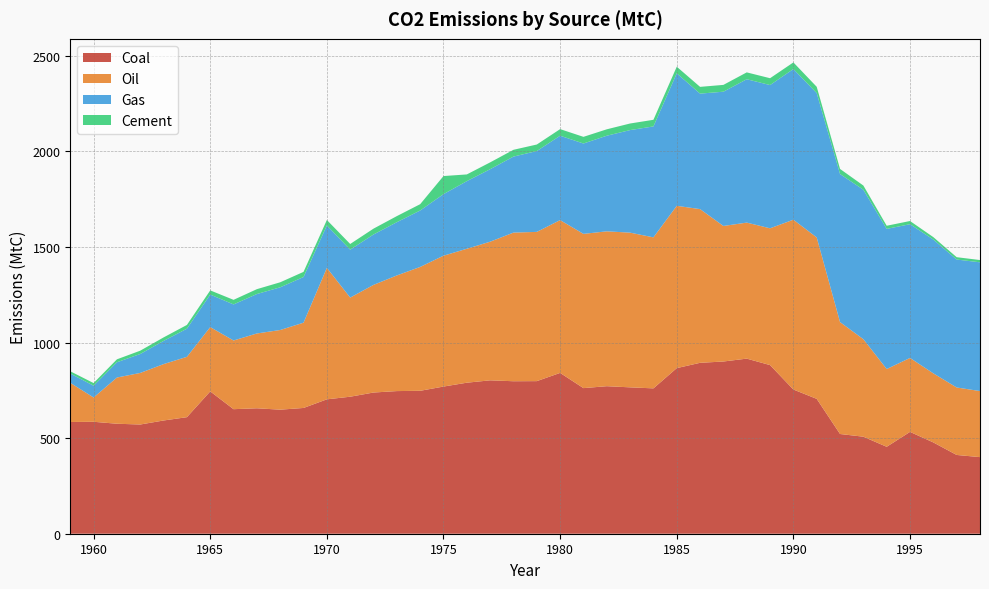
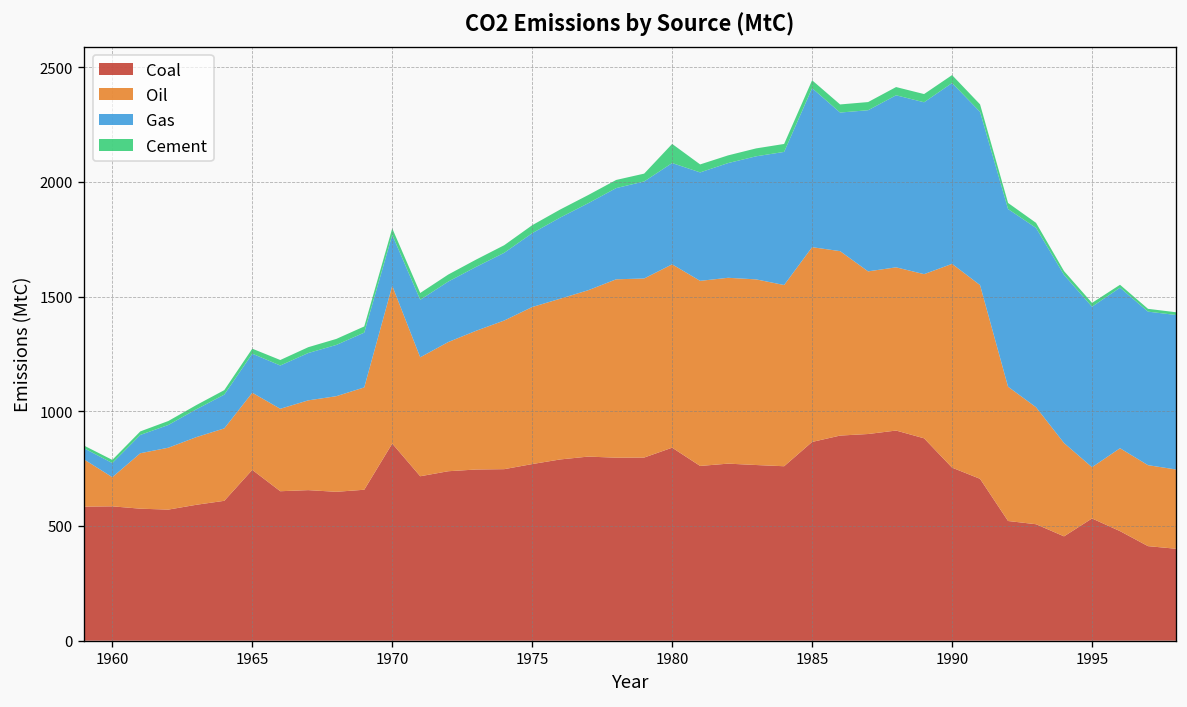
  {
    "Coal": {
      "1960": 590,
      "1965": 740,
-     "1970": 700,
+     "1970": 860,
      "1975": 770,
      "1980": 840,
      "1985": 870,
      "1990": 750,
      "1995": 530
    },
    "Oil": {
      "1960": 130,
      "1965": 340,
      "1970": 690,
      "1975": 680,
      "1980": 800,
      "1985": 850,
      "1990": 890,
-     "1995": 390
+     "1995": 220
    },
    "Gas": {
      "1960": 60,
      "1965": 170,
      "1970": 220,
      "1975": 320,
      "1980": 440,
      "1985": 690,
      "1990": 790,
      "1995": 700
    },
    "Cement": {
      "1960": 10,
      "1965": 20,
      "1970": 30,
-     "1975": 90,
-     "1980": 30,
+     "1975": 30,
+     "1980": 80,
      "1985": 30,
      "1990": 30,
      "1995": 20
    }
  }
